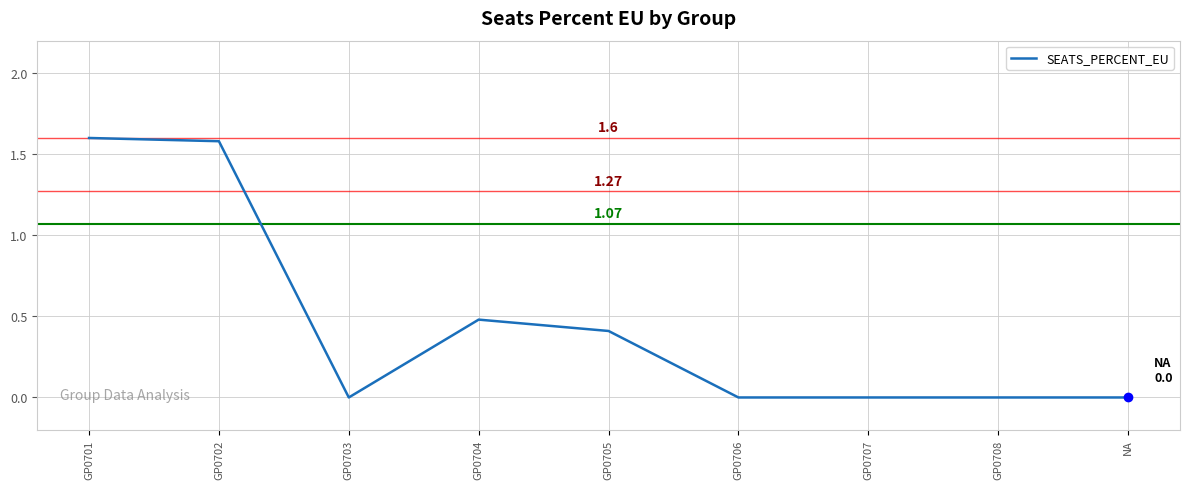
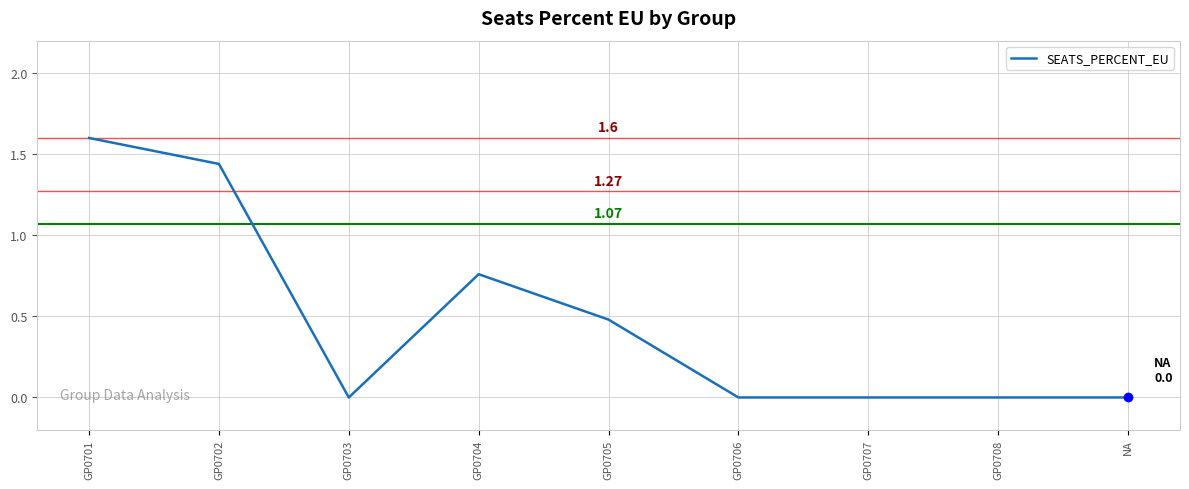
  {
    "SEATS_PERCENT_EU": {
      "GP0701": 1.60,
-     "GP0702": 1.58,
+     "GP0702": 1.44,
      "GP0703": 0.00,
-     "GP0704": 0.48,
-     "GP0705": 0.41,
+     "GP0704": 0.76,
+     "GP0705": 0.48,
      "GP0706": 0.00,
      "GP0707": 0.00,
      "GP0708": 0.00
    }
  }
